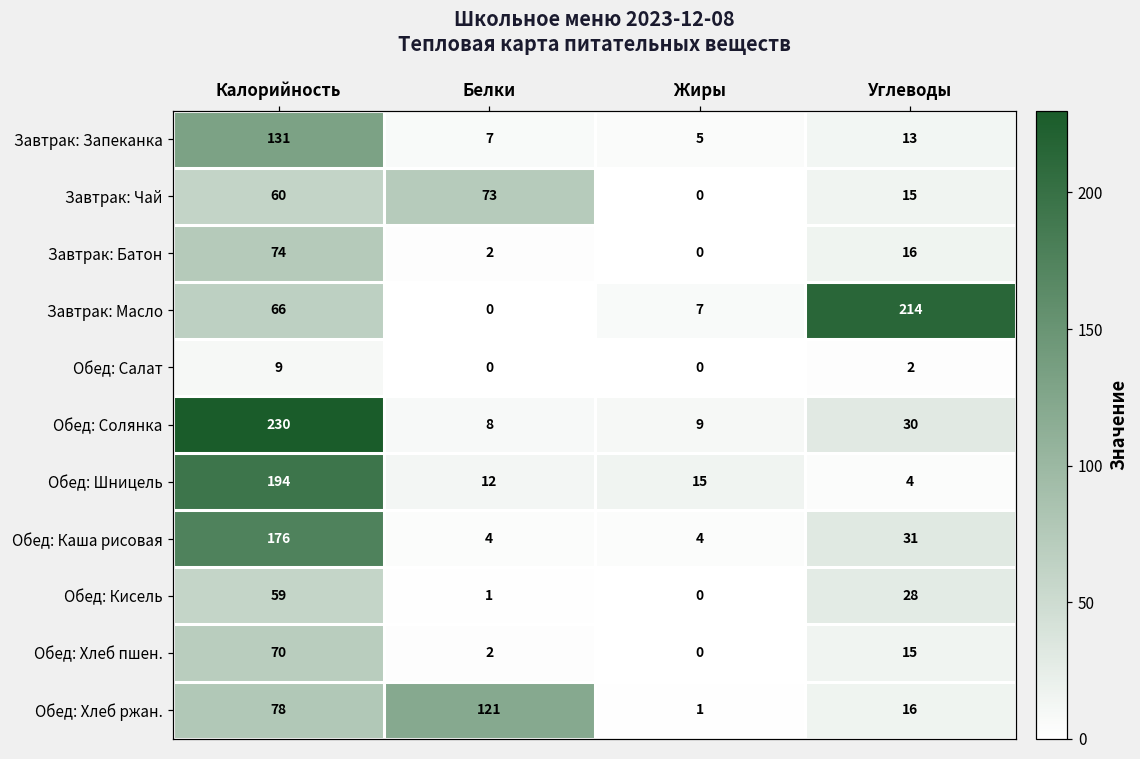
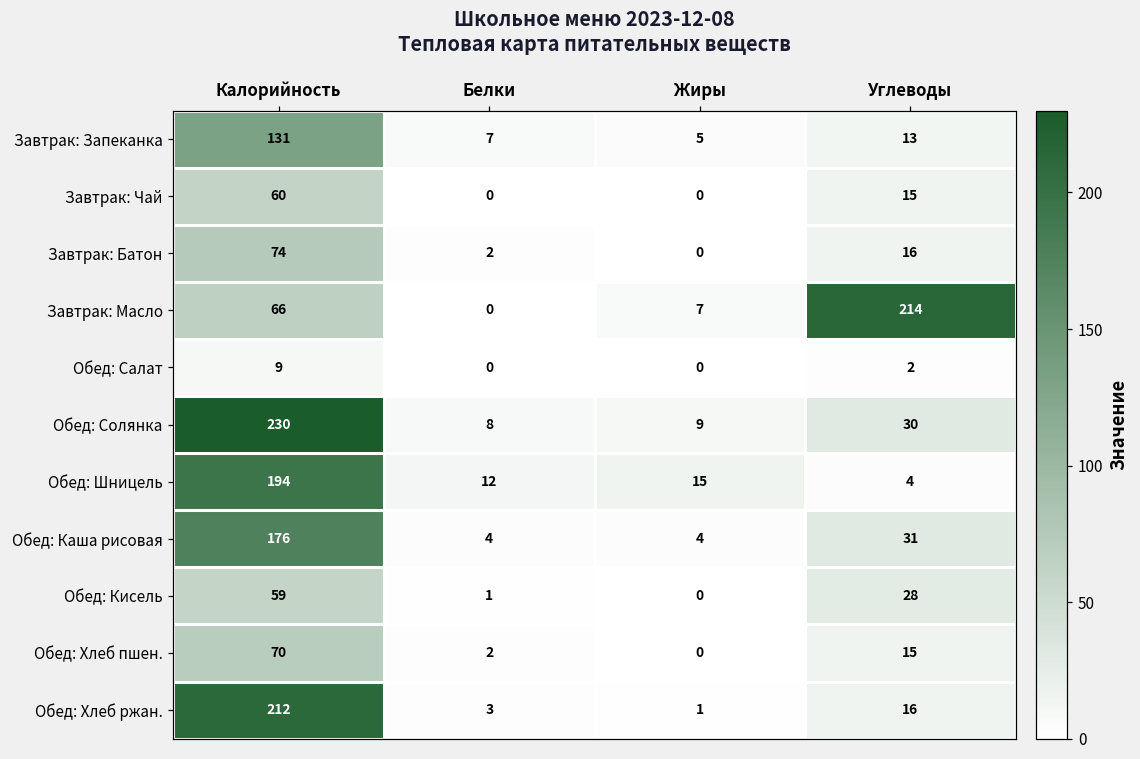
  {
    "Завтрак: Запеканка": {
      "Калорийность": 131,
      "Белки": 7,
      "Жиры": 5,
      "Углеводы": 13
    },
    "Завтрак: Чай": {
      "Калорийность": 60,
-     "Белки": 73,
+     "Белки": 0,
      "Жиры": 0,
      "Углеводы": 15
    },
    "Завтрак: Батон": {
      "Калорийность": 74,
      "Белки": 2,
      "Жиры": 0,
      "Углеводы": 16
    },
    "Завтрак: Масло": {
      "Калорийность": 66,
      "Белки": 0,
      "Жиры": 7,
      "Углеводы": 214
    },
    "Обед: Салат": {
      "Калорийность": 9,
      "Белки": 0,
      "Жиры": 0,
      "Углеводы": 2
    },
    "Обед: Солянка": {
      "Калорийность": 230,
      "Белки": 8,
      "Жиры": 9,
      "Углеводы": 30
    },
    "Обед: Шницель": {
      "Калорийность": 194,
      "Белки": 12,
      "Жиры": 15,
      "Углеводы": 4
    },
    "Обед: Каша рисовая": {
      "Калорийность": 176,
      "Белки": 4,
      "Жиры": 4,
      "Углеводы": 31
    },
    "Обед: Кисель": {
      "Калорийность": 59,
      "Белки": 1,
      "Жиры": 0,
      "Углеводы": 28
    },
    "Обед: Хлеб пшен.": {
      "Калорийность": 70,
      "Белки": 2,
      "Жиры": 0,
      "Углеводы": 15
    },
    "Обед: Хлеб ржан.": {
-     "Калорийность": 78,
-     "Белки": 121,
+     "Калорийность": 212,
+     "Белки": 3,
      "Жиры": 1,
      "Углеводы": 16
    }
  }
